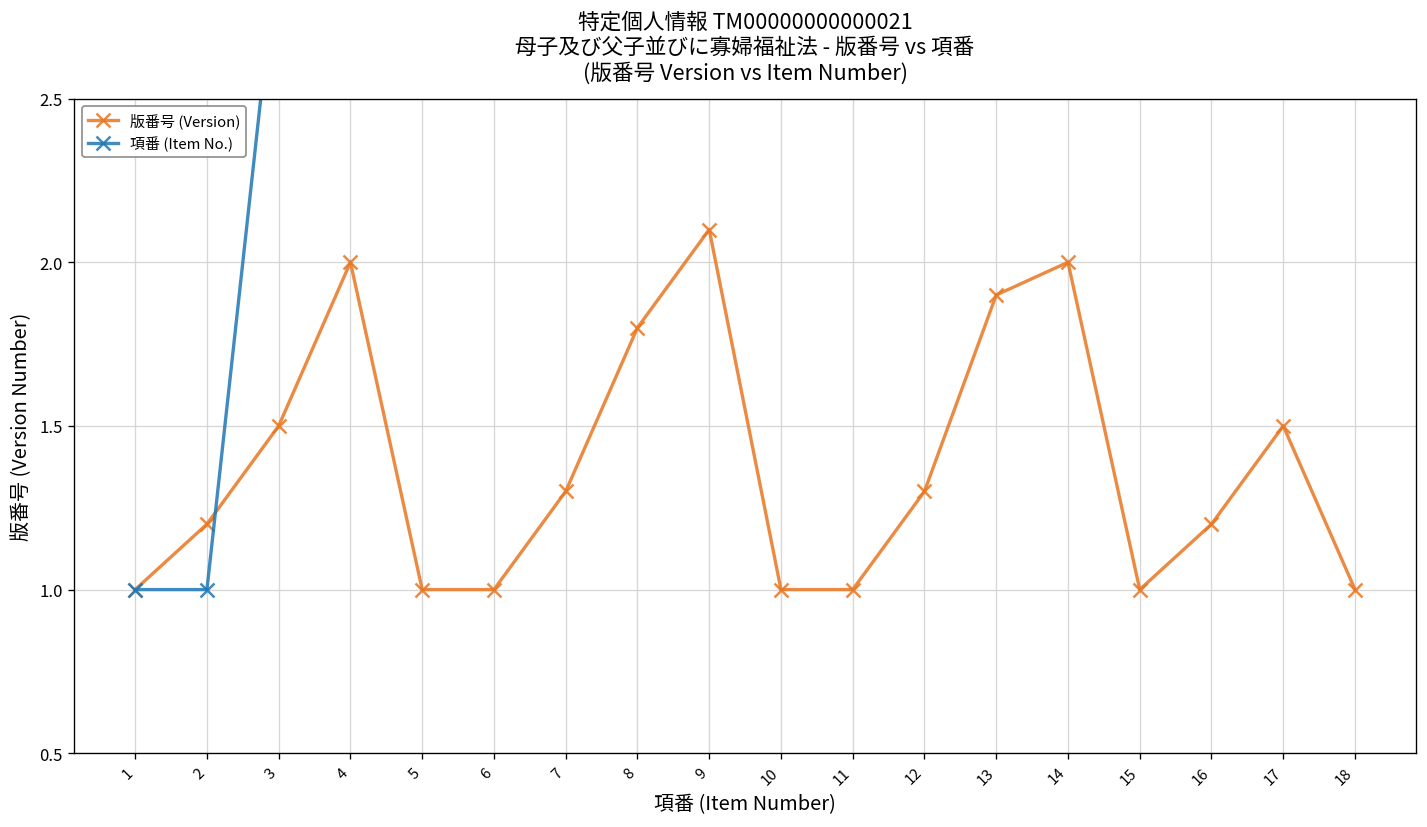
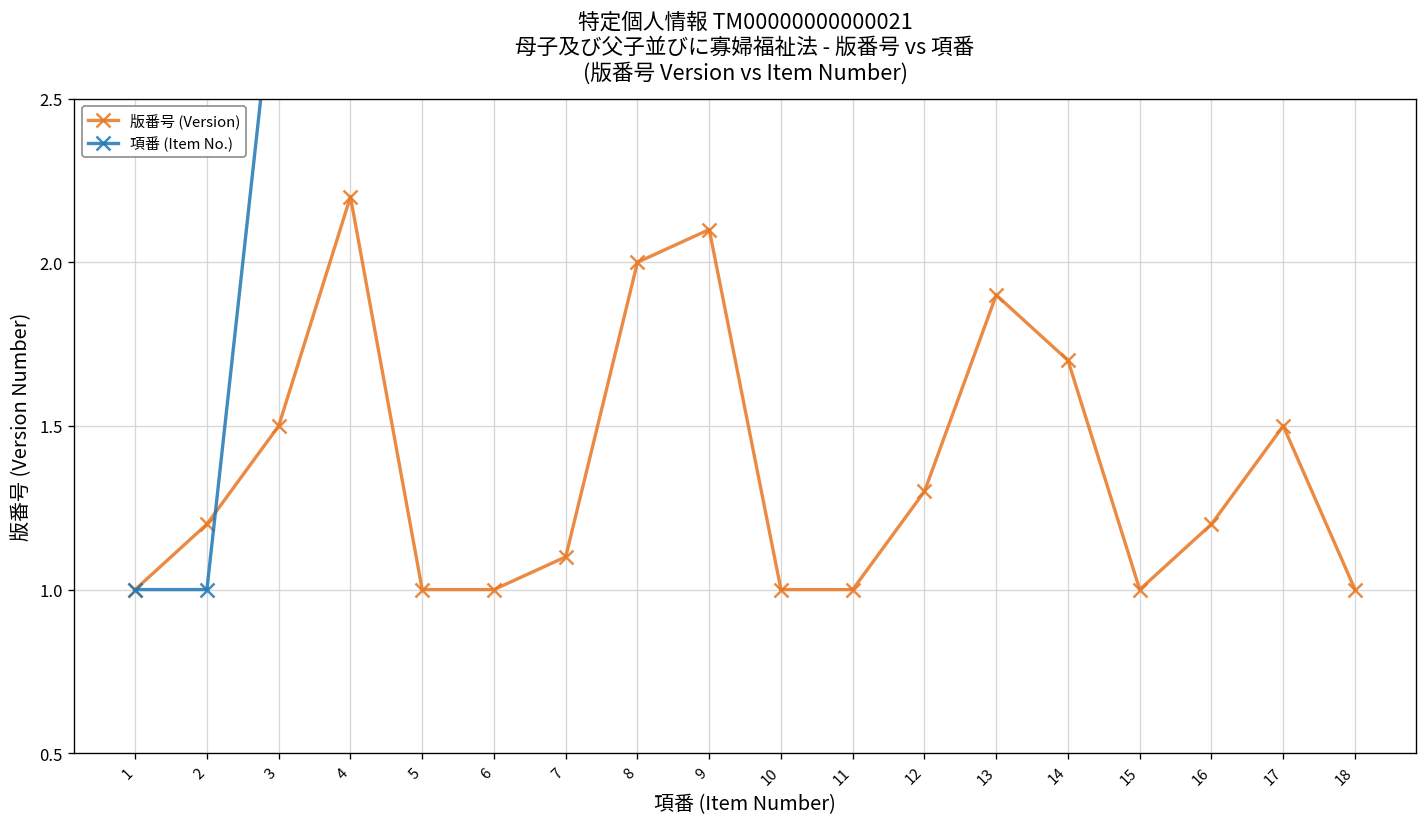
  {
    "版番号 (Version)": {
      "2": 1.2,
      "3": 1.5,
-     "4": 2.0,
+     "4": 2.2,
      "5": 1.0,
      "6": 1.0,
-     "7": 1.3,
-     "8": 1.8,
+     "7": 1.1,
+     "8": 2.0,
      "9": 2.1,
      "10": 1.0,
      "11": 1.0,
      "12": 1.3,
      "13": 1.9,
-     "14": 2.0,
+     "14": 1.7,
      "15": 1.0,
      "16": 1.2,
      "17": 1.5,
      "18": 1.0
    },
    "項番 (Item No.)": {
      "2": 1.0
    }
  }
